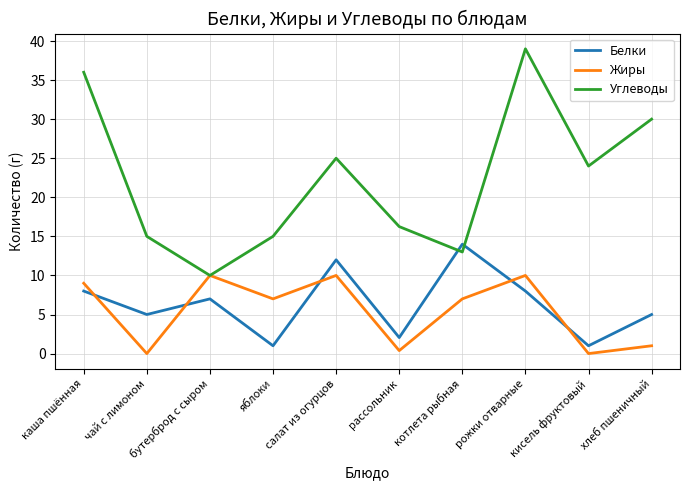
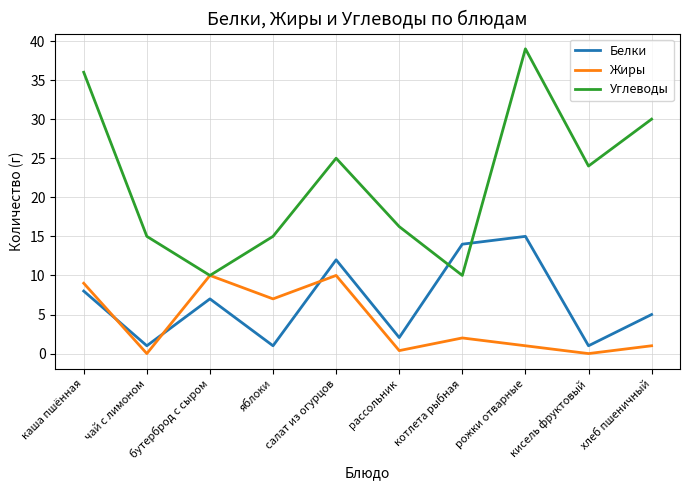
  {
    "Белки": {
      "каша пшённая": 8,
-     "чай с лимоном": 5,
+     "чай с лимоном": 1,
      "бутерброд с сыром": 7,
      "яблоки": 1,
      "салат из огурцов": 12,
      "рассольник": 2,
      "котлета рыбная": 14,
-     "рожки отварные": 8,
+     "рожки отварные": 15,
      "кисель фруктовый": 1,
      "хлеб пшеничный": 5
    },
    "Жиры": {
      "каша пшённая": 9,
      "чай с лимоном": 0,
      "яблоки": 7,
      "салат из огурцов": 10,
      "рассольник": 0,
-     "котлета рыбная": 7,
-     "рожки отварные": 10,
+     "котлета рыбная": 2,
+     "рожки отварные": 1,
      "кисель фруктовый": 0,
      "хлеб пшеничный": 1
    },
    "Углеводы": {
      "каша пшённая": 36,
      "чай с лимоном": 15,
      "яблоки": 15,
      "салат из огурцов": 25,
      "рассольник": 16,
-     "котлета рыбная": 13,
+     "котлета рыбная": 10,
      "рожки отварные": 39,
      "кисель фруктовый": 24,
      "хлеб пшеничный": 30
    }
  }
